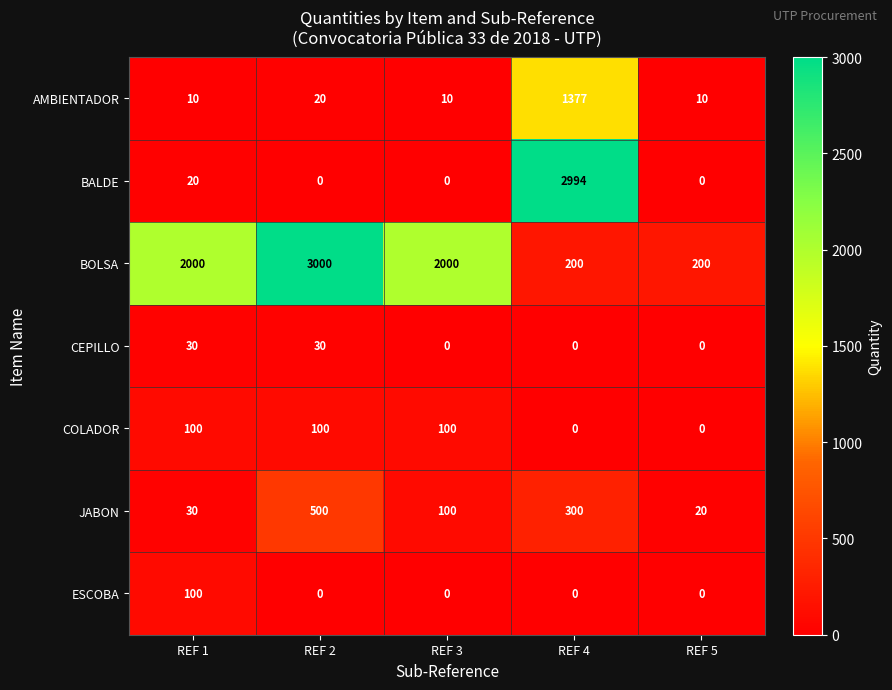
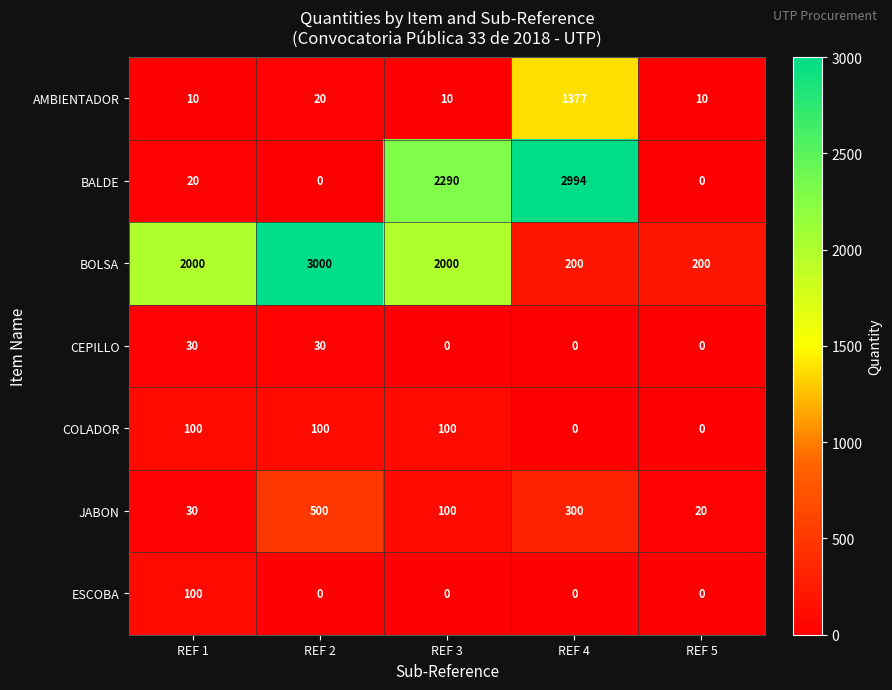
  {
    "AMBIENTADOR": {
      "REF 1": 10,
      "REF 2": 20,
      "REF 3": 10,
      "REF 4": 1377,
      "REF 5": 10
    },
    "BALDE": {
      "REF 1": 20,
      "REF 2": 0,
-     "REF 3": 0,
+     "REF 3": 2290,
      "REF 4": 2994,
      "REF 5": 0
    },
    "BOLSA": {
      "REF 1": 2000,
      "REF 2": 3000,
      "REF 3": 2000,
      "REF 4": 200,
      "REF 5": 200
    },
    "CEPILLO": {
      "REF 1": 30,
      "REF 2": 30,
      "REF 3": 0,
      "REF 4": 0,
      "REF 5": 0
    },
    "COLADOR": {
      "REF 1": 100,
      "REF 2": 100,
      "REF 3": 100,
      "REF 4": 0,
      "REF 5": 0
    },
    "JABON": {
      "REF 1": 30,
      "REF 2": 500,
      "REF 3": 100,
      "REF 4": 300,
      "REF 5": 20
    },
    "ESCOBA": {
      "REF 1": 100,
      "REF 2": 0,
      "REF 3": 0,
      "REF 4": 0,
      "REF 5": 0
    }
  }
